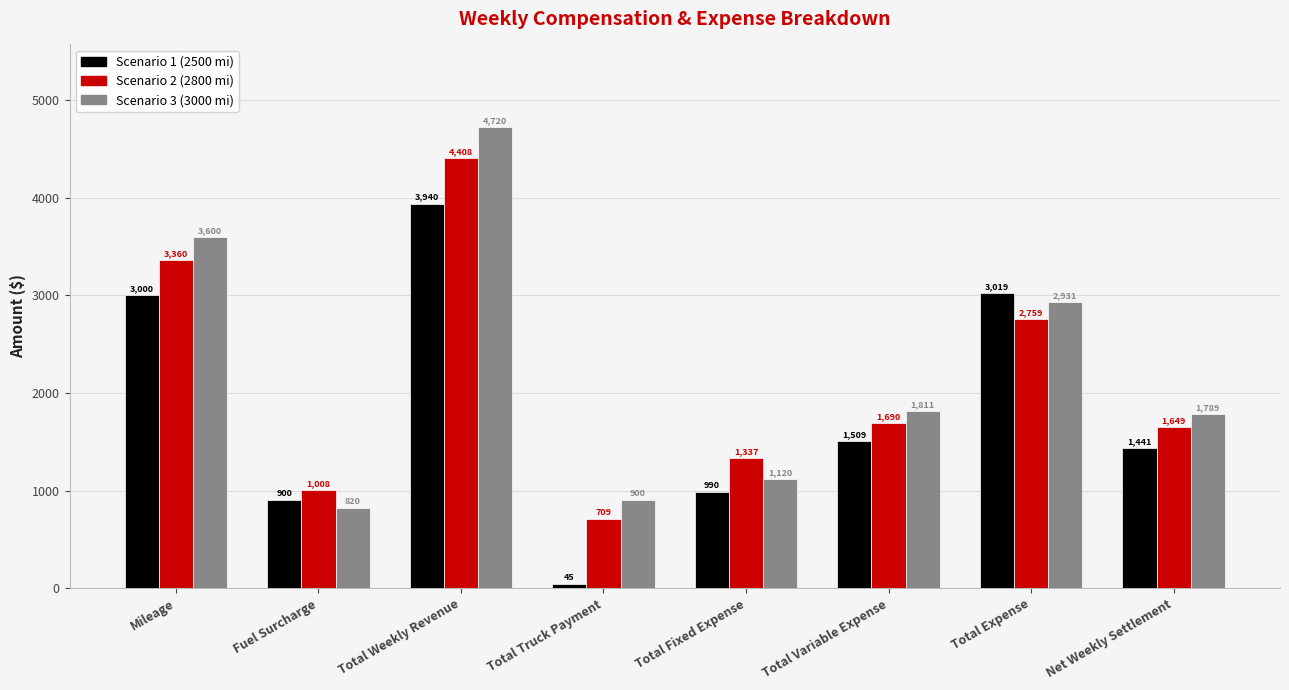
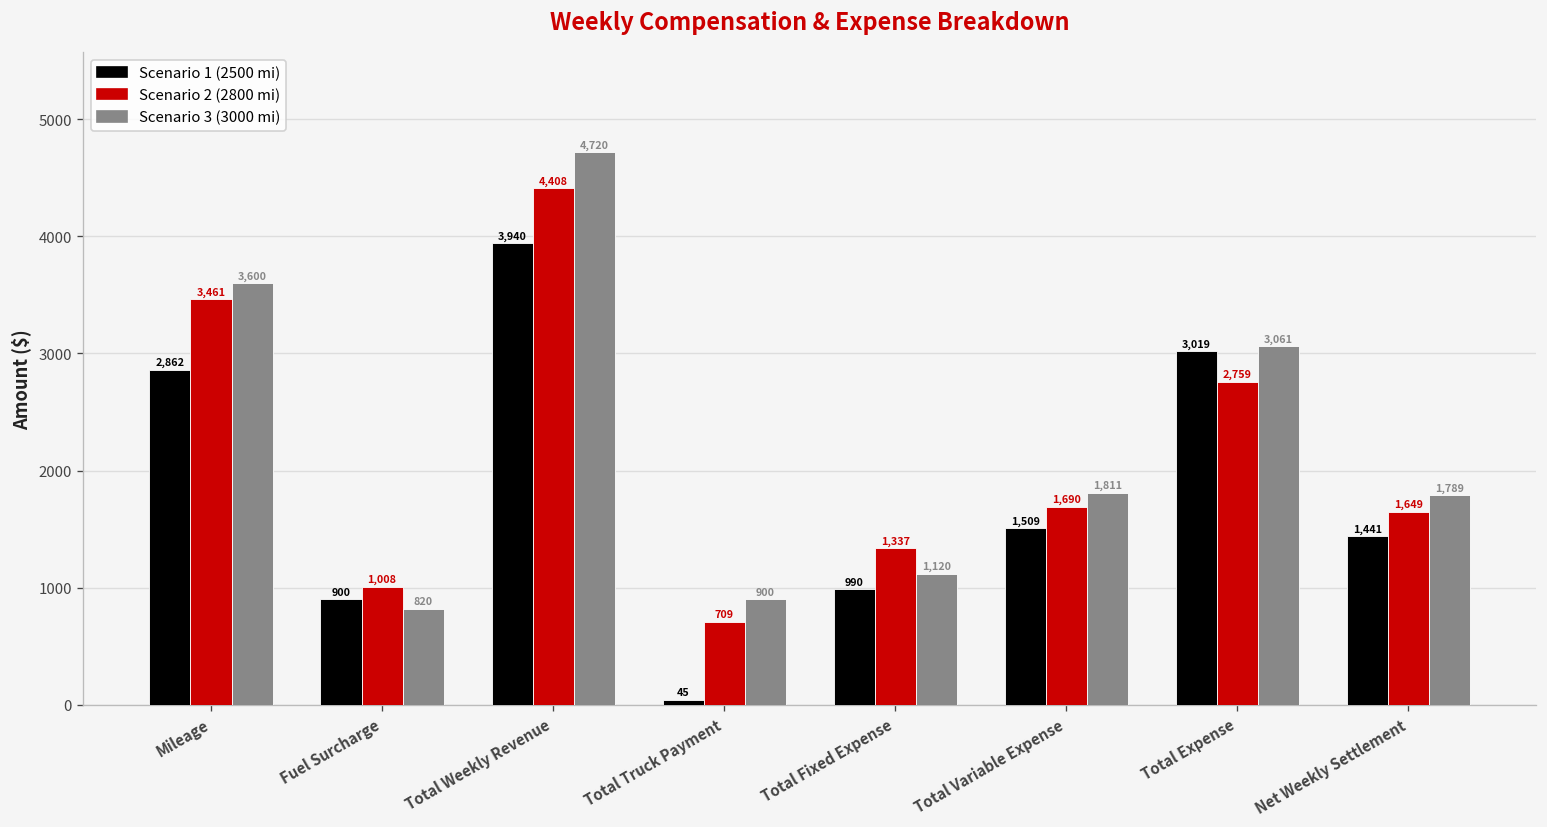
  {
    "Scenario 1 (2500 mi)": {
-     "Mileage": "3,000",
+     "Mileage": "2,862",
      "Fuel Surcharge": "900",
      "Total Weekly Revenue": "3,940",
      "Total Truck Payment": "45",
      "Total Fixed Expense": "990",
      "Total Variable Expense": "1,509",
      "Total Expense": "3,019",
      "Net Weekly Settlement": "1,441"
    },
    "Scenario 2 (2800 mi)": {
-     "Mileage": "3,360",
+     "Mileage": "3,461",
      "Fuel Surcharge": "1,008",
      "Total Weekly Revenue": "4,408",
      "Total Truck Payment": "709",
      "Total Fixed Expense": "1,337",
      "Total Variable Expense": "1,690",
      "Total Expense": "2,759",
      "Net Weekly Settlement": "1,649"
    },
    "Scenario 3 (3000 mi)": {
      "Mileage": "3,600",
      "Fuel Surcharge": "820",
      "Total Weekly Revenue": "4,720",
      "Total Truck Payment": "900",
      "Total Fixed Expense": "1,120",
      "Total Variable Expense": "1,811",
-     "Total Expense": "2,931",
+     "Total Expense": "3,061",
      "Net Weekly Settlement": "1,789"
    }
  }
